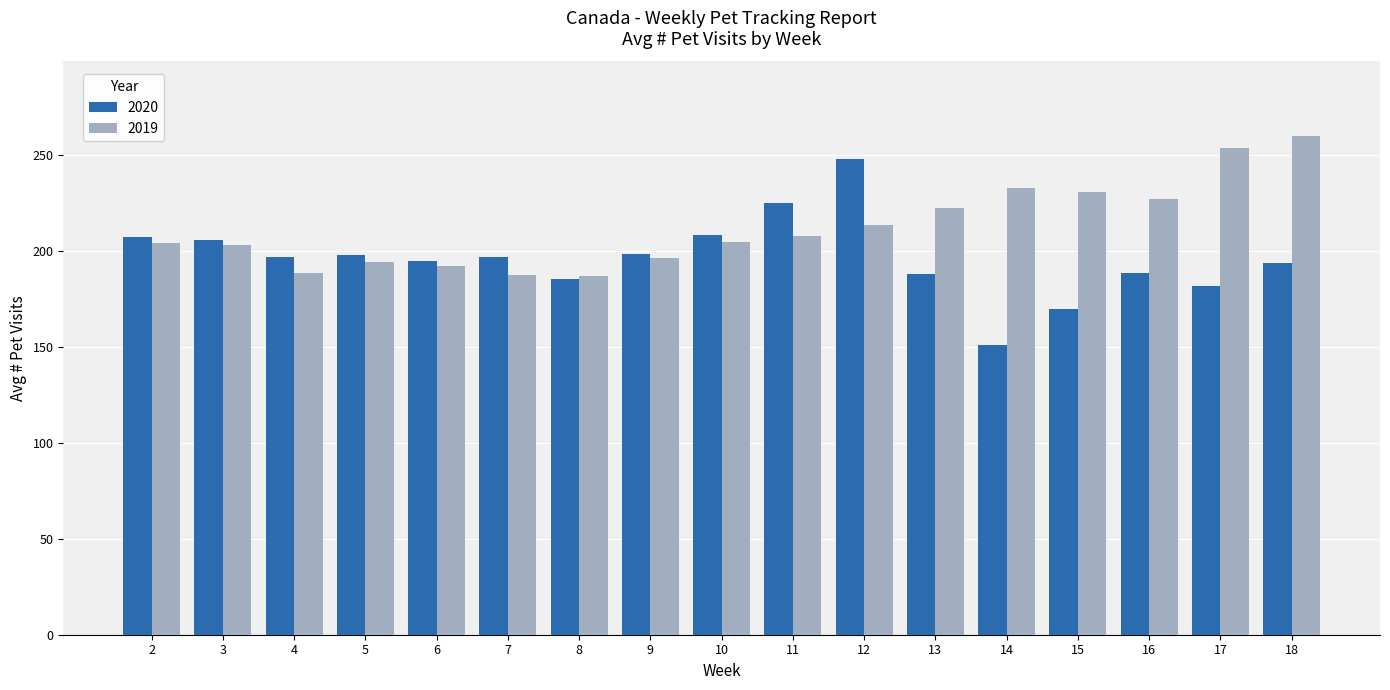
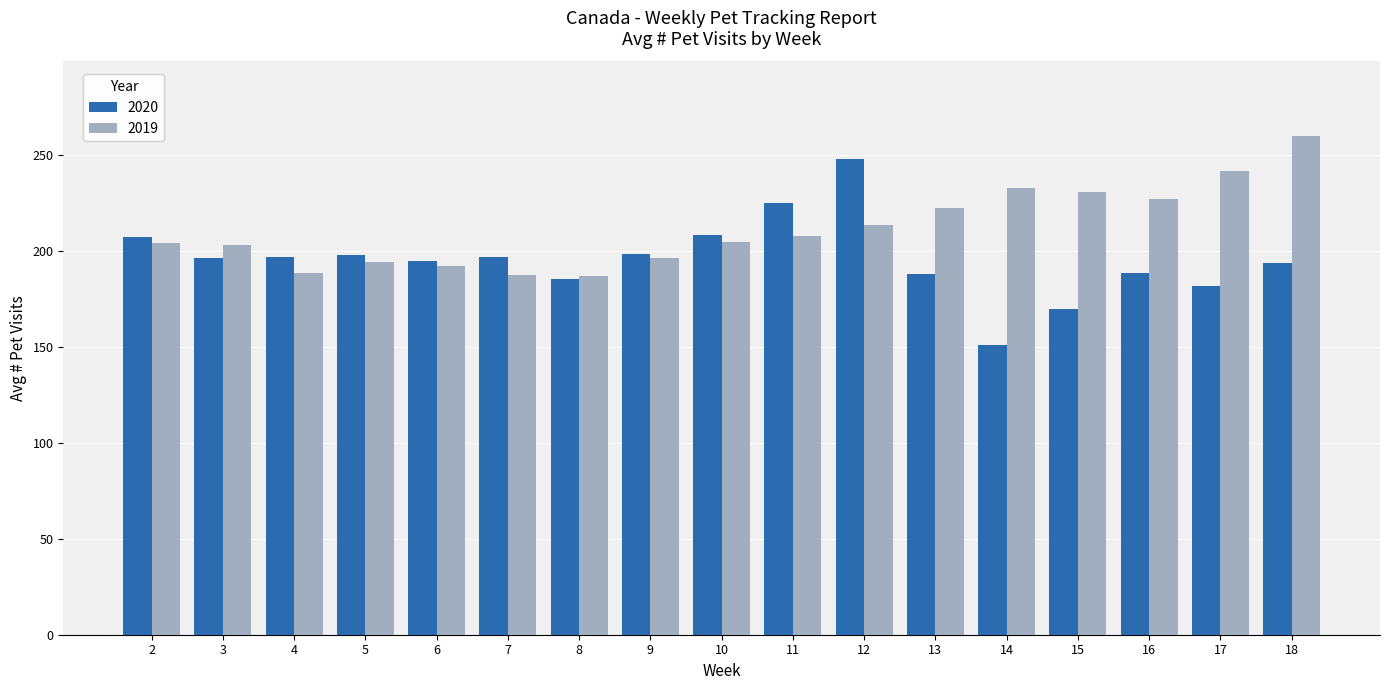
  {
    "2020": {
      "2": 207,
-     "3": 206,
+     "3": 196,
      "4": 197,
      "5": 198,
      "6": 195,
      "7": 197,
      "8": 185,
      "9": 198,
      "10": 208,
      "11": 225,
      "12": 248,
      "13": 188,
      "14": 151,
      "15": 170,
      "16": 189,
      "17": 182,
      "18": 194
    },
    "2019": {
      "2": 204,
      "3": 203,
      "4": 188,
      "5": 194,
      "6": 192,
      "7": 188,
      "8": 187,
      "9": 196,
      "10": 205,
      "11": 208,
      "12": 214,
      "13": 222,
      "14": 233,
      "15": 231,
      "16": 227,
-     "17": 254,
+     "17": 242,
      "18": 260
    }
  }
